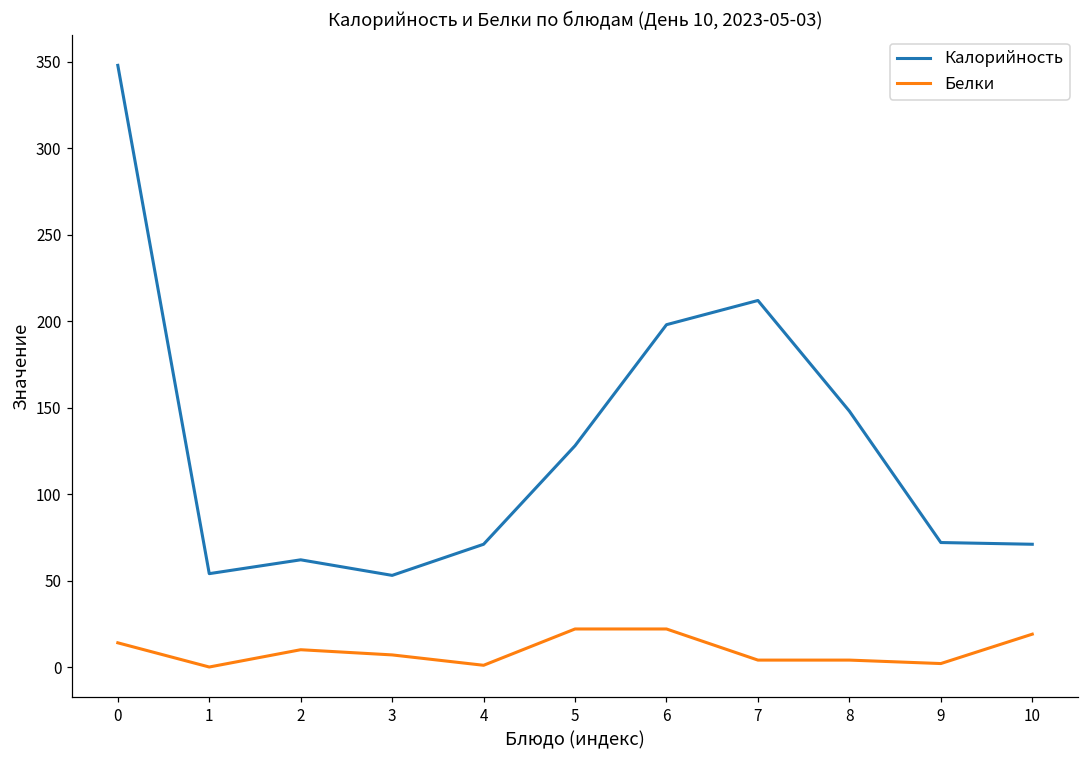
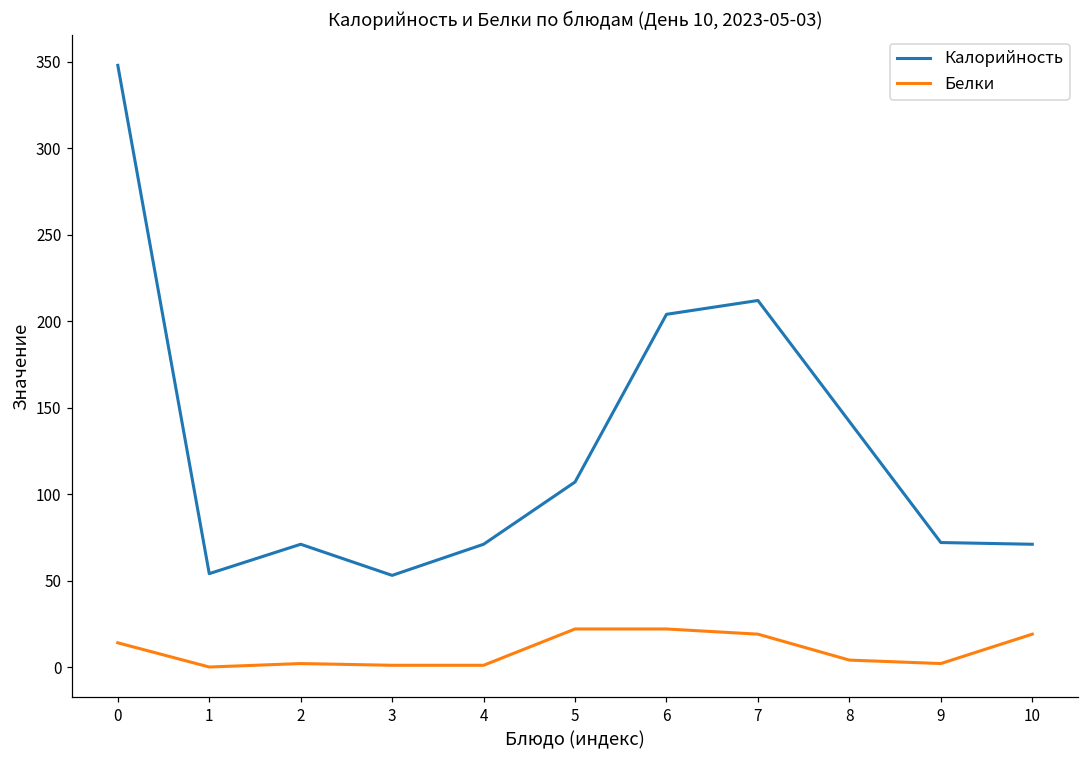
  {
    "Калорийность": {
      "0": 348,
      "1": 54,
-     "2": 62,
+     "2": 71,
      "3": 53,
      "4": 71,
-     "5": 128,
-     "6": 198,
+     "5": 107,
+     "6": 204,
      "7": 212,
-     "8": 148,
+     "8": 142,
      "9": 72,
      "10": 71
    },
    "Белки": {
      "0": 14,
      "1": 0,
-     "2": 10,
-     "3": 7,
+     "2": 2,
+     "3": 1,
      "4": 1,
      "5": 22,
      "6": 22,
-     "7": 4,
+     "7": 19,
      "8": 4,
      "9": 2,
      "10": 19
    }
  }
